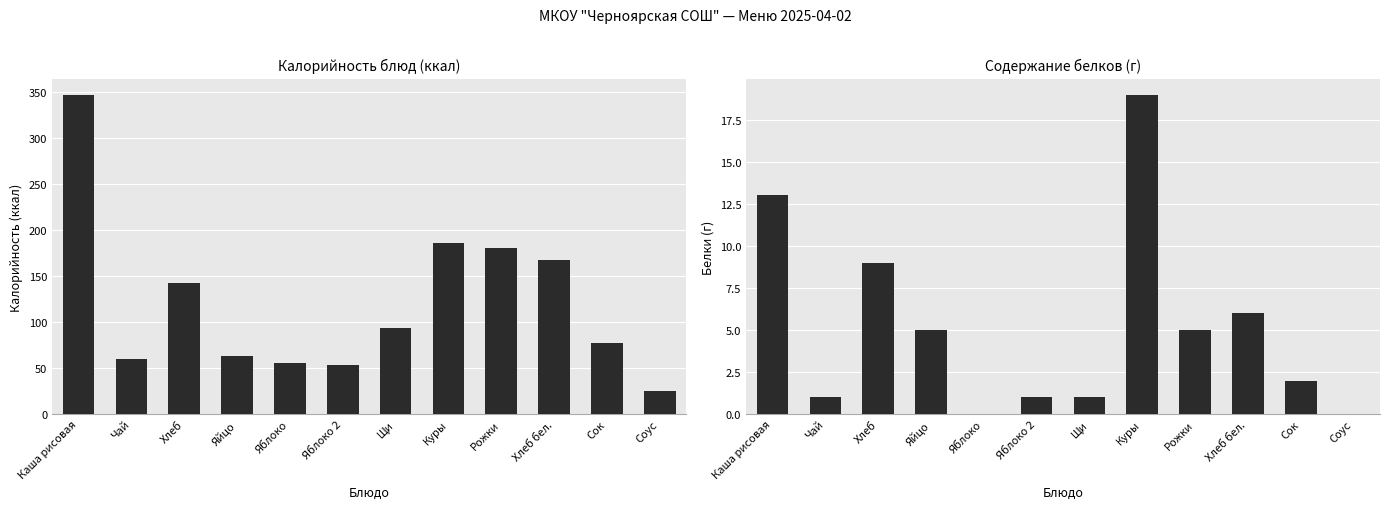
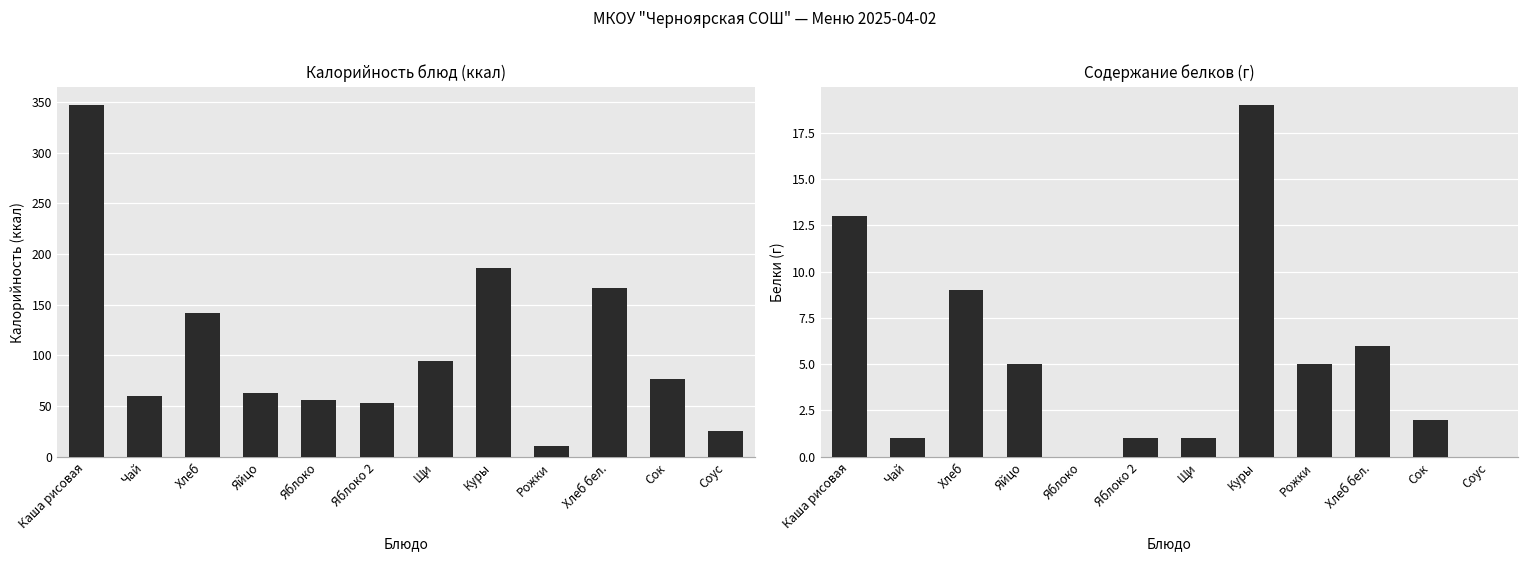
  {
    "Калорийность блюд (ккал)": {
      "Каша рисовая": 350,
      "Чай": 60,
      "Хлеб": 140,
      "Яйцо": 60,
      "Яблоко": 60,
      "Яблоко 2": 50,
      "Щи": 90,
      "Куры": 190,
-     "Рожки": 180,
+     "Рожки": 10,
      "Хлеб бел.": 170,
      "Сок": 80,
      "Соус": 30
    },
    "Содержание белков (г)": {
      "Каша рисовая": 13.0,
      "Чай": 1.0,
      "Хлеб": 9.0,
      "Яйцо": 5.0,
      "Яблоко": 0.0,
      "Яблоко 2": 1.0,
      "Щи": 1.0,
      "Куры": 19.0,
      "Рожки": 5.0,
      "Хлеб бел.": 6.0,
      "Сок": 2.0,
      "Соус": 0.0
    }
  }
